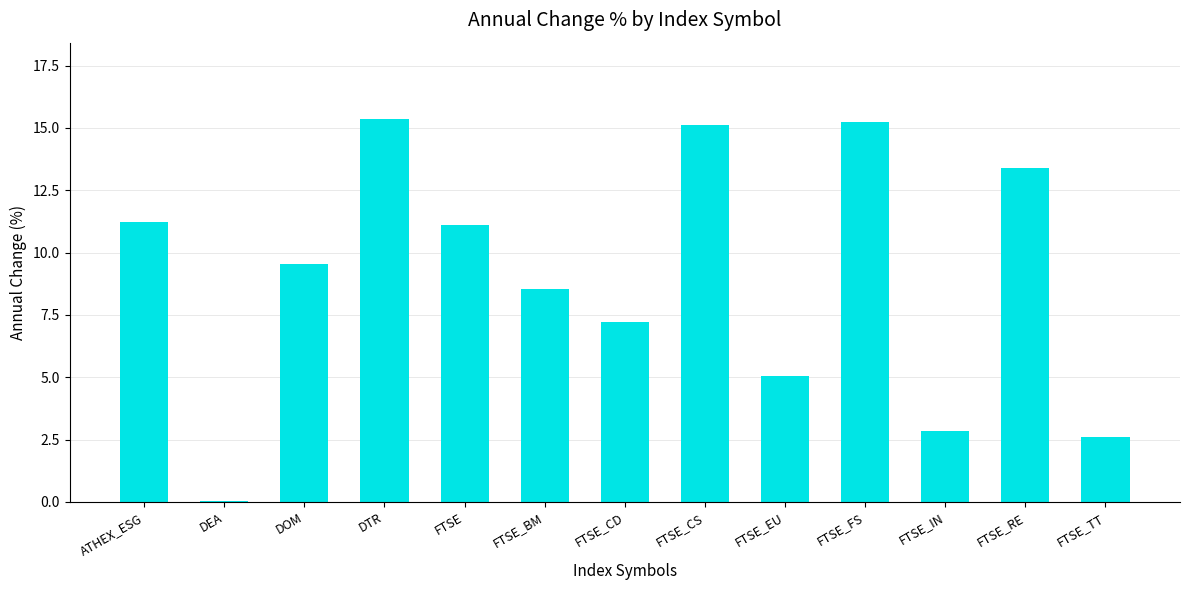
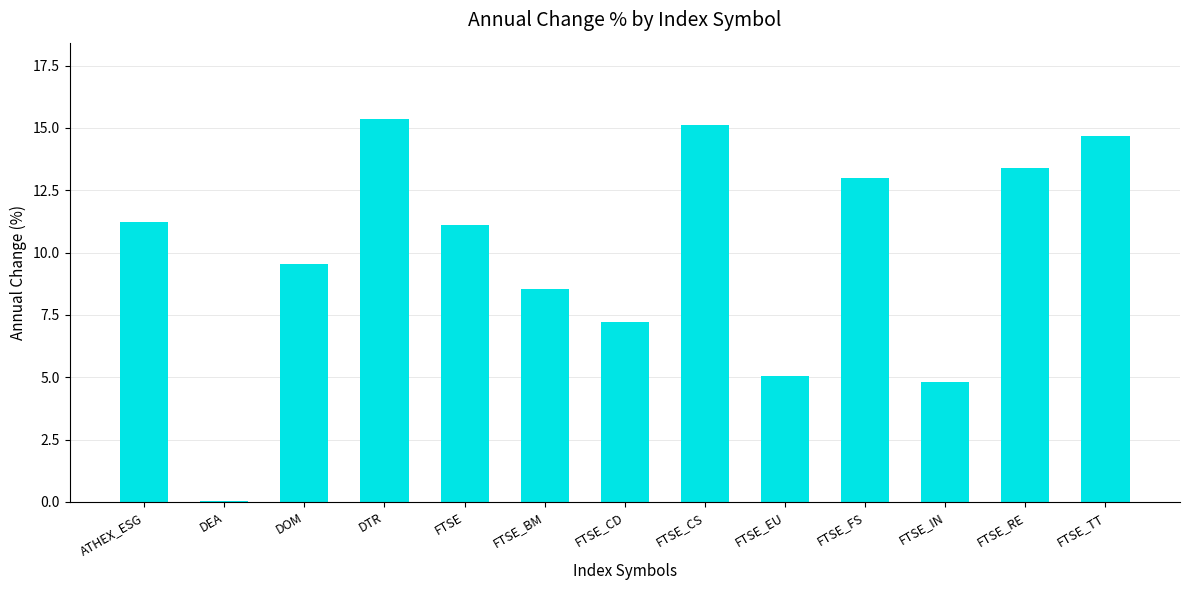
  {
    "ATHEX_ESG": 11.2,
    "DOM": 9.6,
    "DTR": 15.4,
    "FTSE": 11.1,
    "FTSE_BM": 8.6,
    "FTSE_CD": 7.2,
    "FTSE_CS": 15.1,
    "FTSE_EU": 5.1,
-   "FTSE_FS": 15.2,
-   "FTSE_IN": 2.9,
+   "FTSE_FS": 13.0,
+   "FTSE_IN": 4.8,
    "FTSE_RE": 13.4,
-   "FTSE_TT": 2.6
+   "FTSE_TT": 14.7
  }
